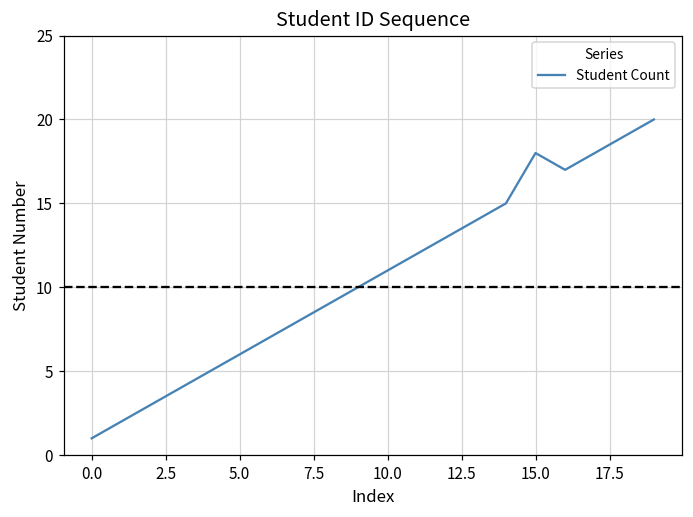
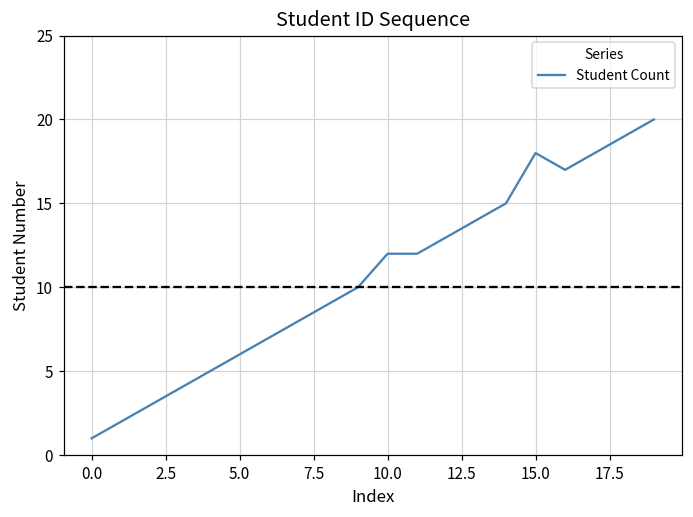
  {
    "0.0": 1,
    "5.0": 6,
-   "10.0": 11,
+   "10.0": 12,
    "15.0": 18
  }
